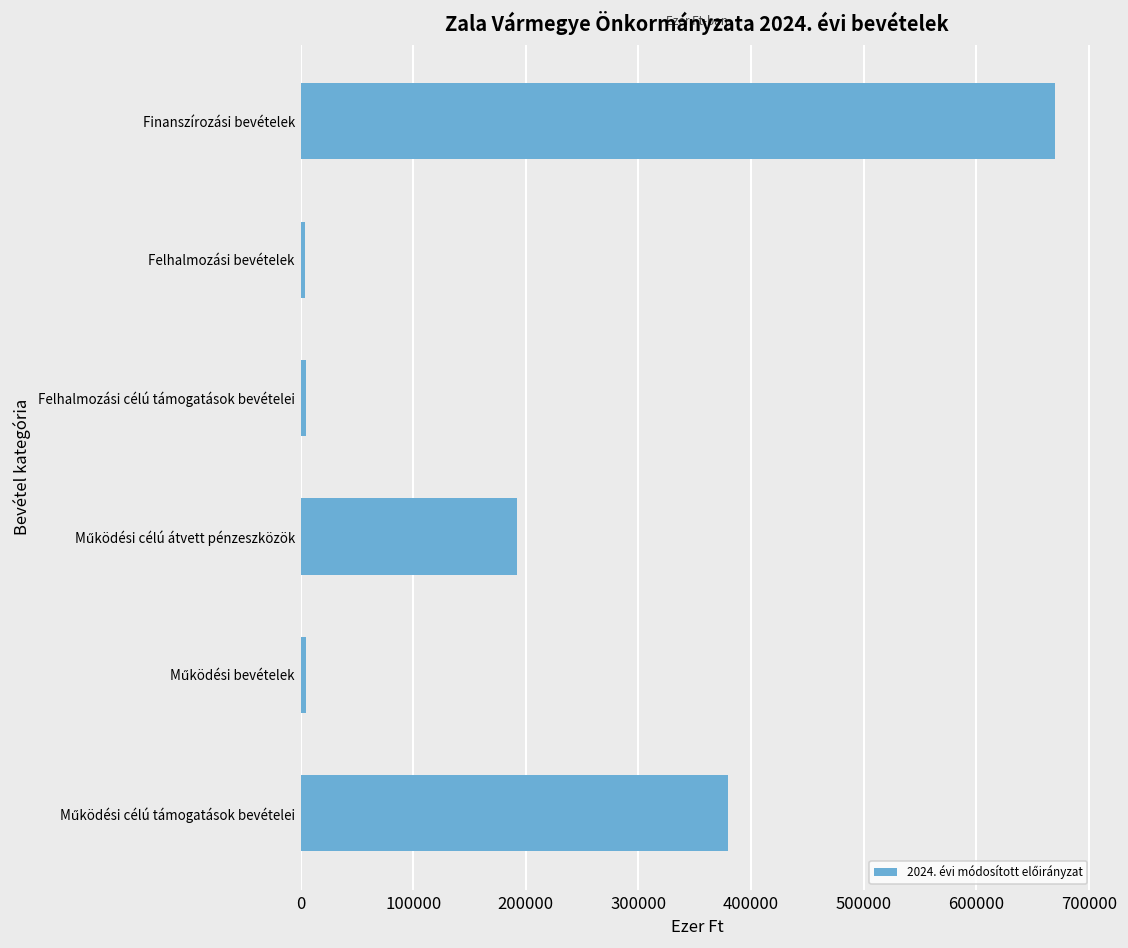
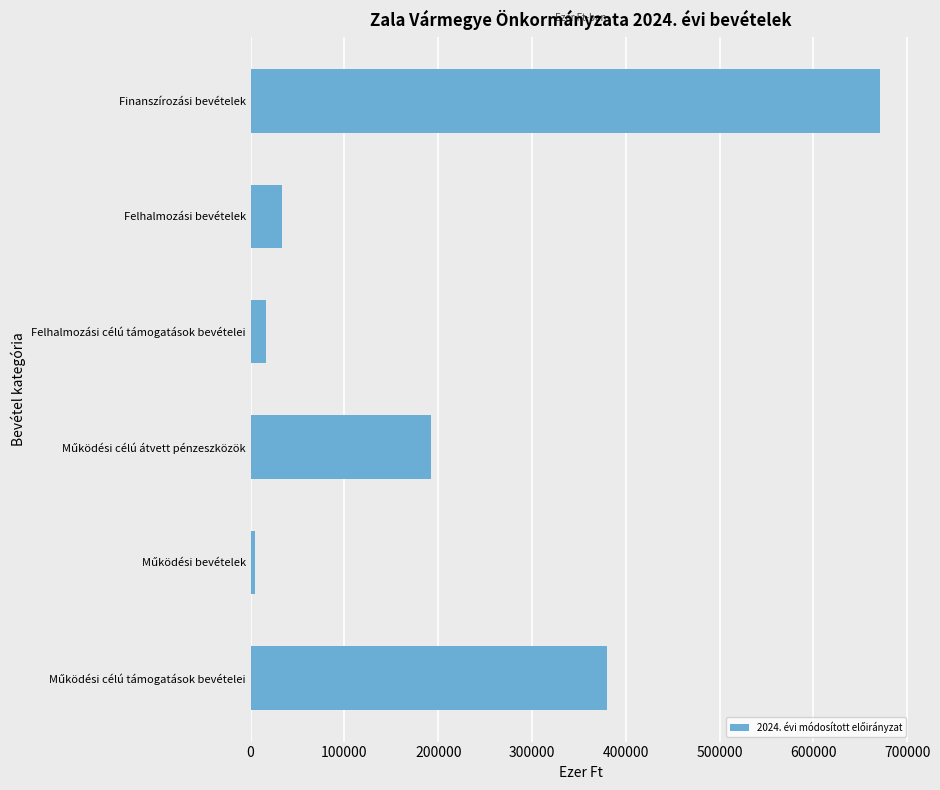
  {
    "Finanszírozási bevételek": 670000,
-   "Felhalmozási bevételek": 0,
-   "Felhalmozási célú támogatások bevételei": 0,
+   "Felhalmozási bevételek": 30000,
+   "Felhalmozási célú támogatások bevételei": 20000,
    "Működési célú átvett pénzeszközök": 190000,
    "Működési bevételek": 0,
    "Működési célú támogatások bevételei": 380000
  }
